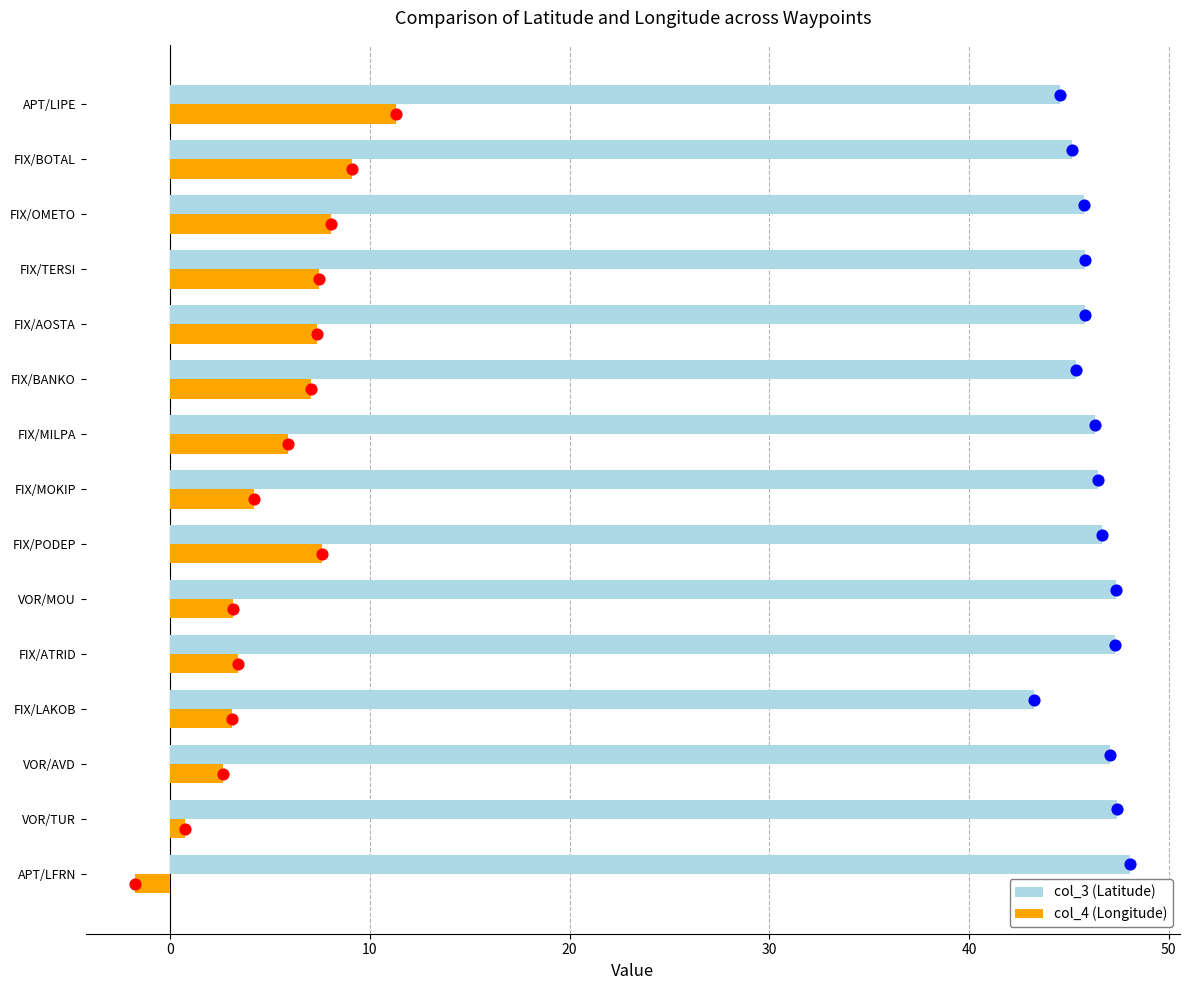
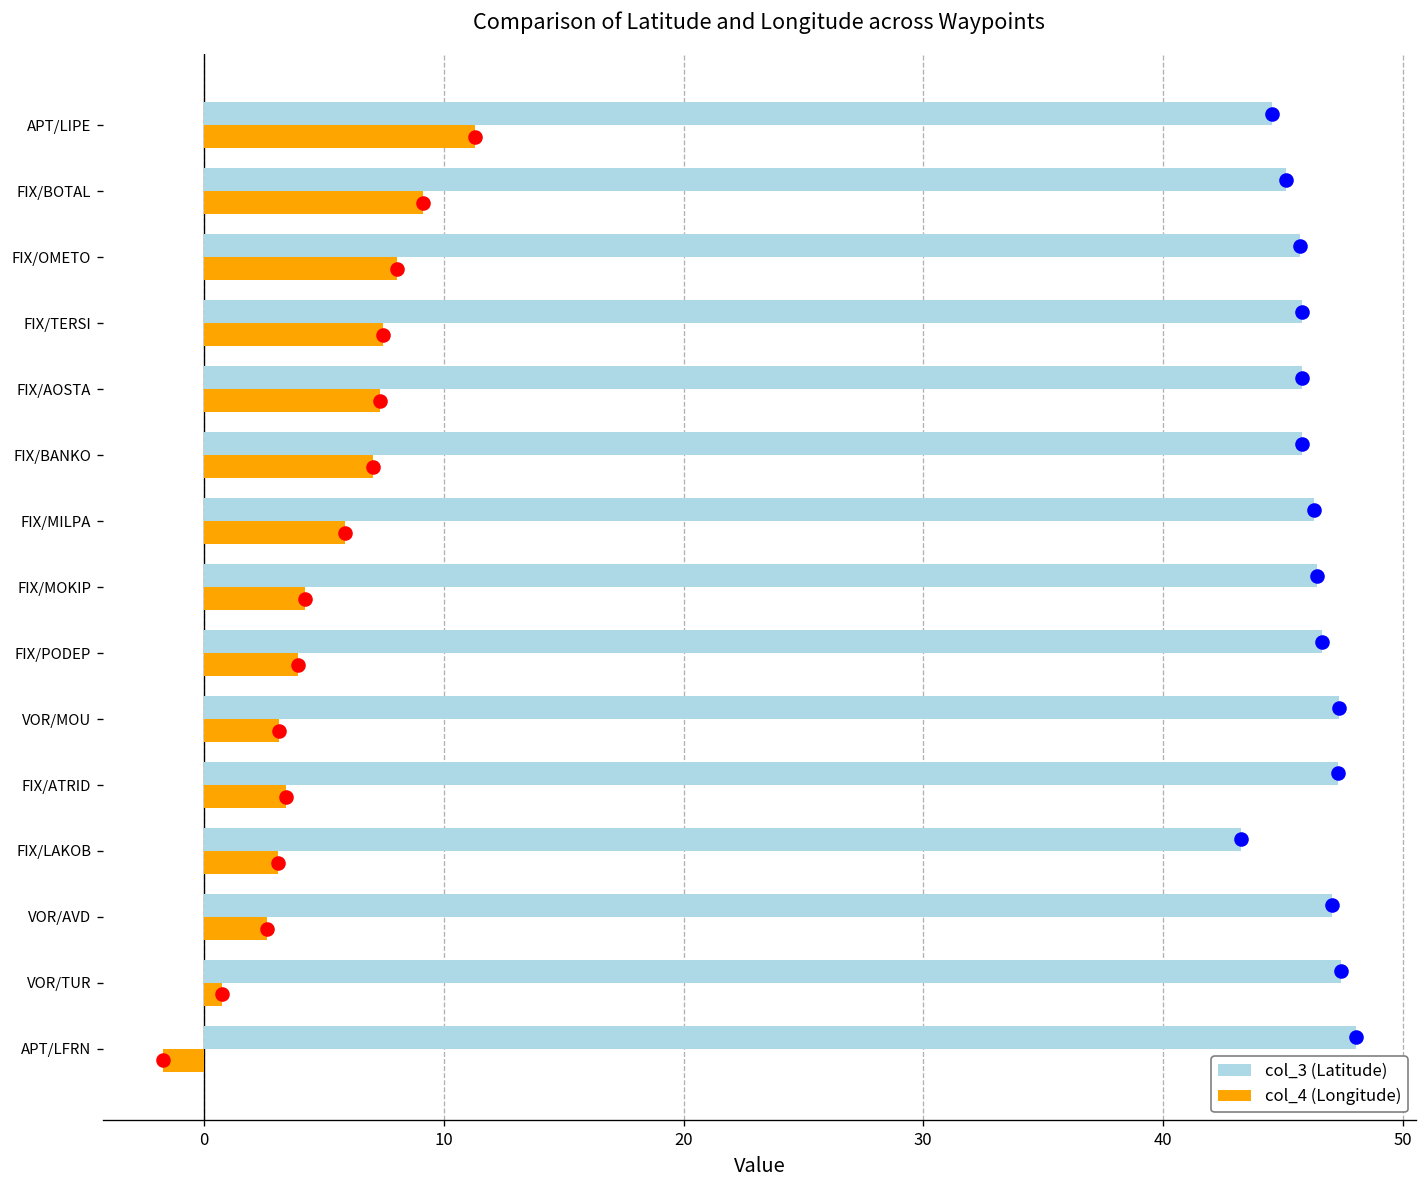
  {
    "col_3 (Latitude)": {
      "APT/LIPE": 44.5,
      "FIX/BOTAL": 45.1,
      "FIX/OMETO": 45.7,
      "FIX/TERSI": 45.8,
      "FIX/AOSTA": 45.8,
-     "FIX/BANKO": 45.4,
+     "FIX/BANKO": 45.8,
      "FIX/MILPA": 46.3,
      "FIX/MOKIP": 46.4,
      "FIX/PODEP": 46.7,
      "VOR/MOU": 47.3,
      "FIX/ATRID": 47.3,
      "FIX/LAKOB": 43.2,
      "VOR/AVD": 47.1,
      "VOR/TUR": 47.4,
      "APT/LFRN": 48.1
    },
    "col_4 (Longitude)": {
      "APT/LIPE": 11.3,
      "FIX/BOTAL": 9.1,
      "FIX/OMETO": 8.0,
      "FIX/TERSI": 7.5,
      "FIX/AOSTA": 7.3,
      "FIX/BANKO": 7.1,
      "FIX/MILPA": 5.9,
      "FIX/MOKIP": 4.2,
-     "FIX/PODEP": 7.6,
+     "FIX/PODEP": 3.9,
      "VOR/MOU": 3.1,
      "FIX/ATRID": 3.4,
      "FIX/LAKOB": 3.1,
      "VOR/AVD": 2.6,
      "VOR/TUR": 0.7,
      "APT/LFRN": -1.7
    }
  }
